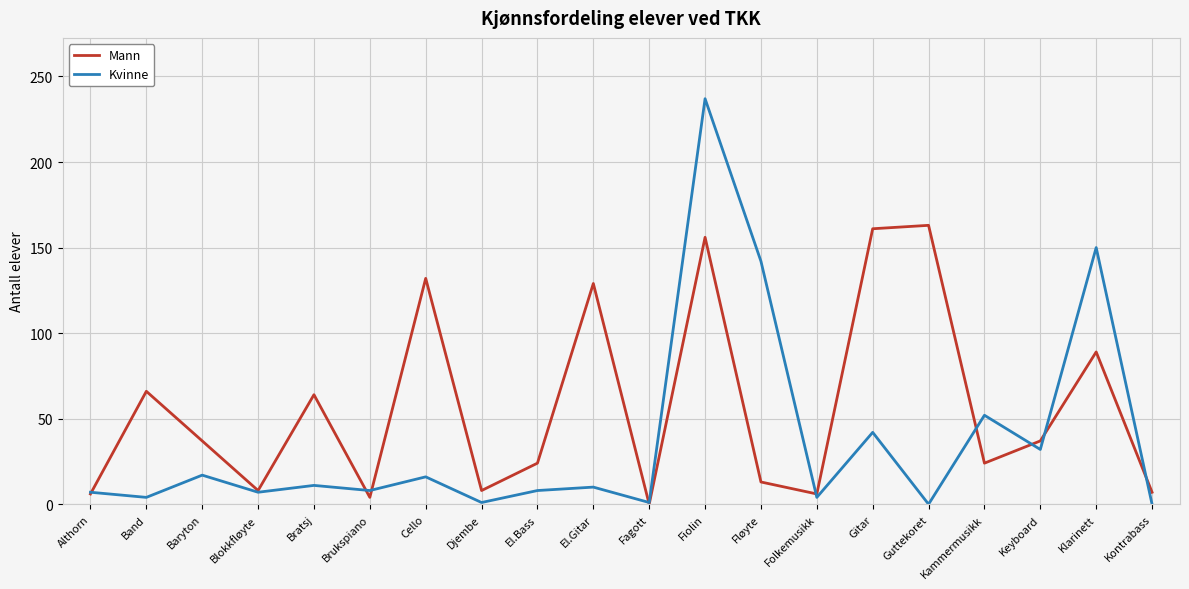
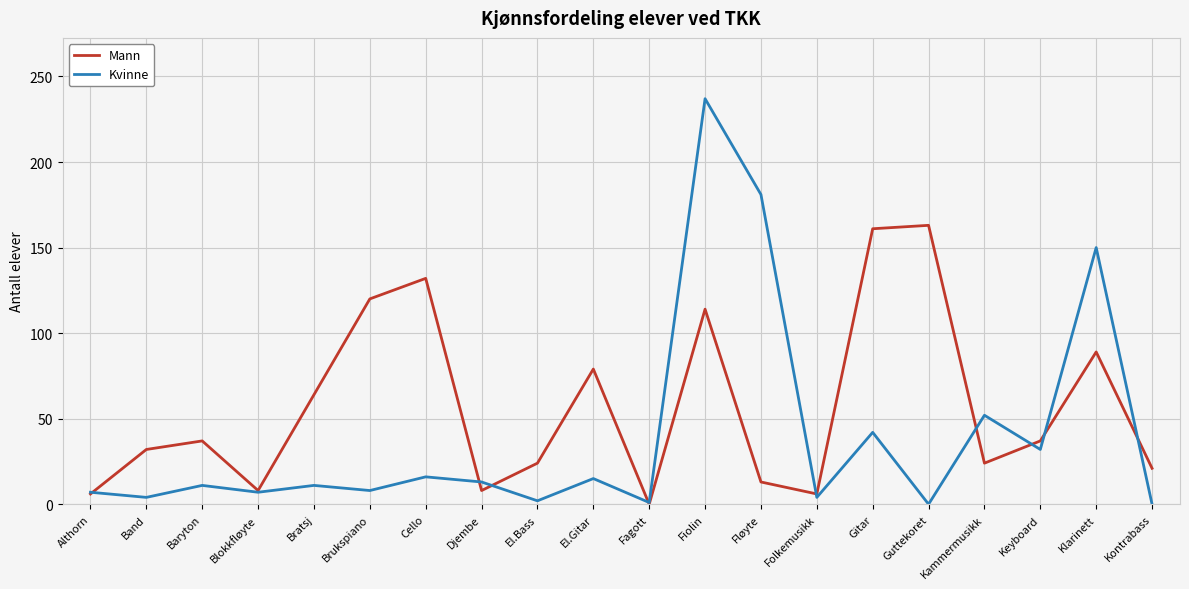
  {
    "Mann": {
-     "Band": 66,
+     "Band": 32,
      "Baryton": 37,
      "Bratsj": 64,
-     "Brukspiano": 4,
+     "Brukspiano": 120,
      "Cello": 132,
      "Djembe": 8,
      "El.Bass": 24,
-     "El.Gitar": 129,
-     "Fiolin": 156,
+     "El.Gitar": 79,
+     "Fiolin": 114,
      "Fløyte": 13,
      "Folkemusikk": 6,
      "Gitar": 161,
      "Guttekoret": 163,
      "Kammermusikk": 24,
      "Keyboard": 37,
      "Klarinett": 89,
-     "Kontrabass": 7
+     "Kontrabass": 21
    },
    "Kvinne": {
      "Band": 4,
-     "Baryton": 17,
+     "Baryton": 11,
      "Bratsj": 11,
      "Brukspiano": 8,
      "Cello": 16,
-     "Djembe": 1,
-     "El.Bass": 8,
-     "El.Gitar": 10,
+     "Djembe": 13,
+     "El.Bass": 2,
+     "El.Gitar": 15,
      "Fiolin": 237,
-     "Fløyte": 142,
+     "Fløyte": 181,
      "Folkemusikk": 4,
      "Gitar": 42,
      "Guttekoret": 0,
      "Kammermusikk": 52,
      "Keyboard": 32,
      "Klarinett": 150,
      "Kontrabass": 0
    }
  }
